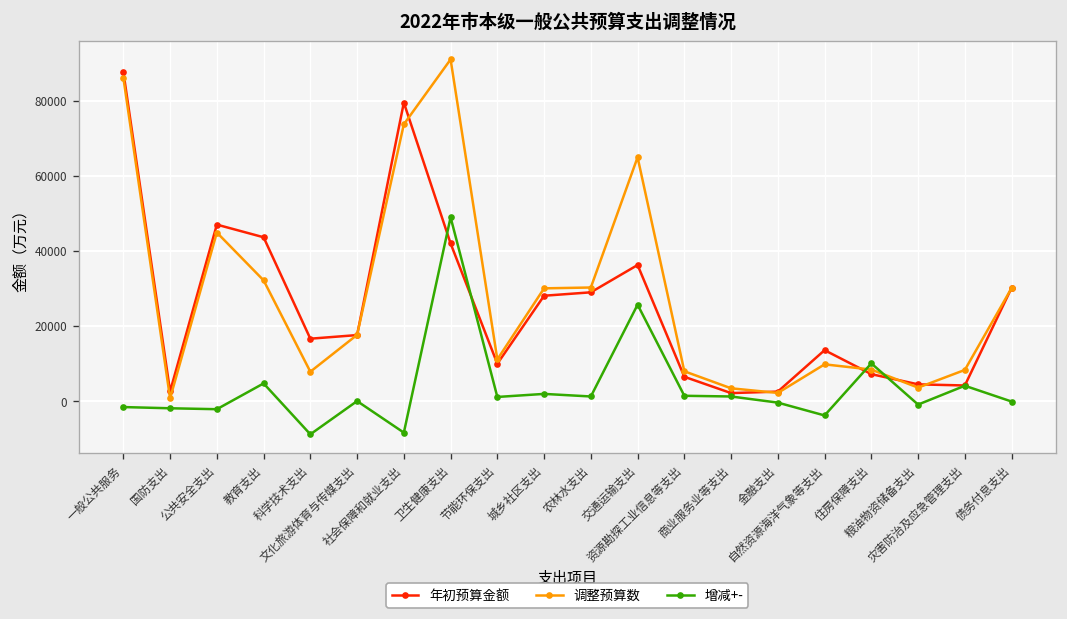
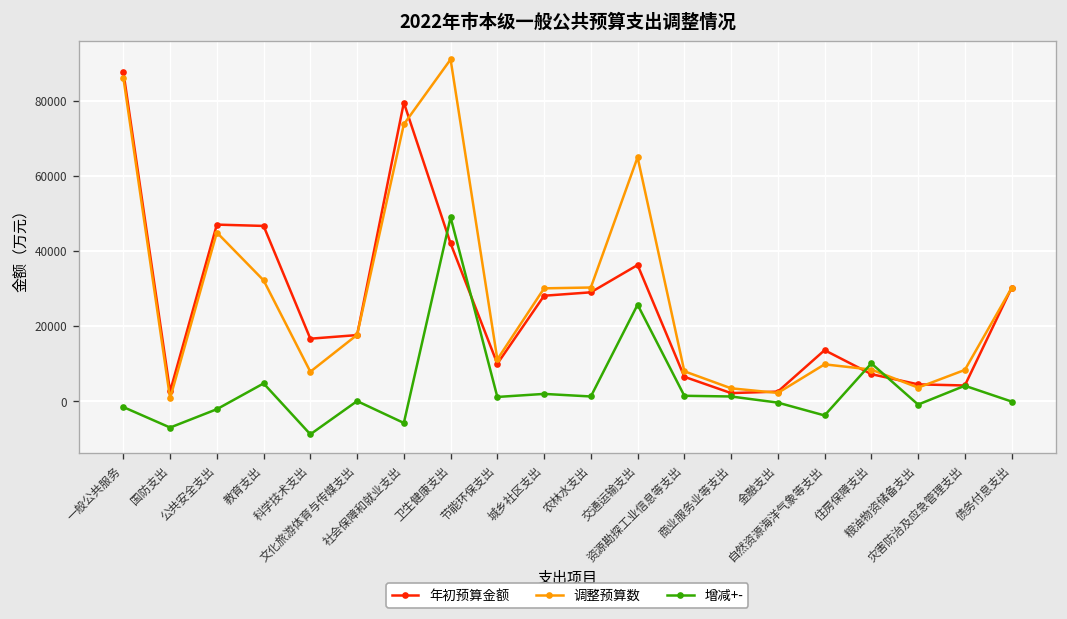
  {
    "年初预算金额": {
      "一般公共服务": 88000,
      "国防支出": 3000,
      "公共安全支出": 47000,
-     "教育支出": 44000,
+     "教育支出": 47000,
      "科学技术支出": 17000,
      "社会保障和就业支出": 79000,
      "卫生健康支出": 42000,
      "节能环保支出": 10000,
      "城乡社区支出": 28000,
      "农林水支出": 29000,
      "交通运输支出": 36000,
      "资源勘探工业信息等支出": 7000,
      "商业服务业等支出": 2000,
      "自然资源海洋气象等支出": 14000,
      "住房保障支出": 7000,
      "粮油物资储备支出": 5000
    },
    "调整预算数": {
      "一般公共服务": 86000,
      "国防支出": 1000,
      "公共安全支出": 45000,
      "教育支出": 32000,
      "科学技术支出": 8000,
      "社会保障和就业支出": 74000,
      "卫生健康支出": 91000,
      "节能环保支出": 11000,
      "城乡社区支出": 30000,
      "农林水支出": 30000,
      "交通运输支出": 65000,
      "资源勘探工业信息等支出": 8000,
      "商业服务业等支出": 3000,
      "自然资源海洋气象等支出": 10000,
      "住房保障支出": 8000,
      "粮油物资储备支出": 4000,
      "灾害防治及应急管理支出": 8000
    },
    "增减+-": {
      "一般公共服务": -2000,
-     "国防支出": -2000,
+     "国防支出": -7000,
      "公共安全支出": -2000,
      "教育支出": 5000,
      "科学技术支出": -9000,
      "文化旅游体育与传媒支出": 0,
-     "社会保障和就业支出": -8000,
+     "社会保障和就业支出": -6000,
      "卫生健康支出": 49000,
      "节能环保支出": 1000,
      "城乡社区支出": 2000,
      "农林水支出": 1000,
      "交通运输支出": 26000,
      "资源勘探工业信息等支出": 1000,
      "商业服务业等支出": 1000,
      "金融支出": 0,
      "自然资源海洋气象等支出": -4000,
      "住房保障支出": 10000,
      "粮油物资储备支出": -1000,
      "债务付息支出": 0
    }
  }
